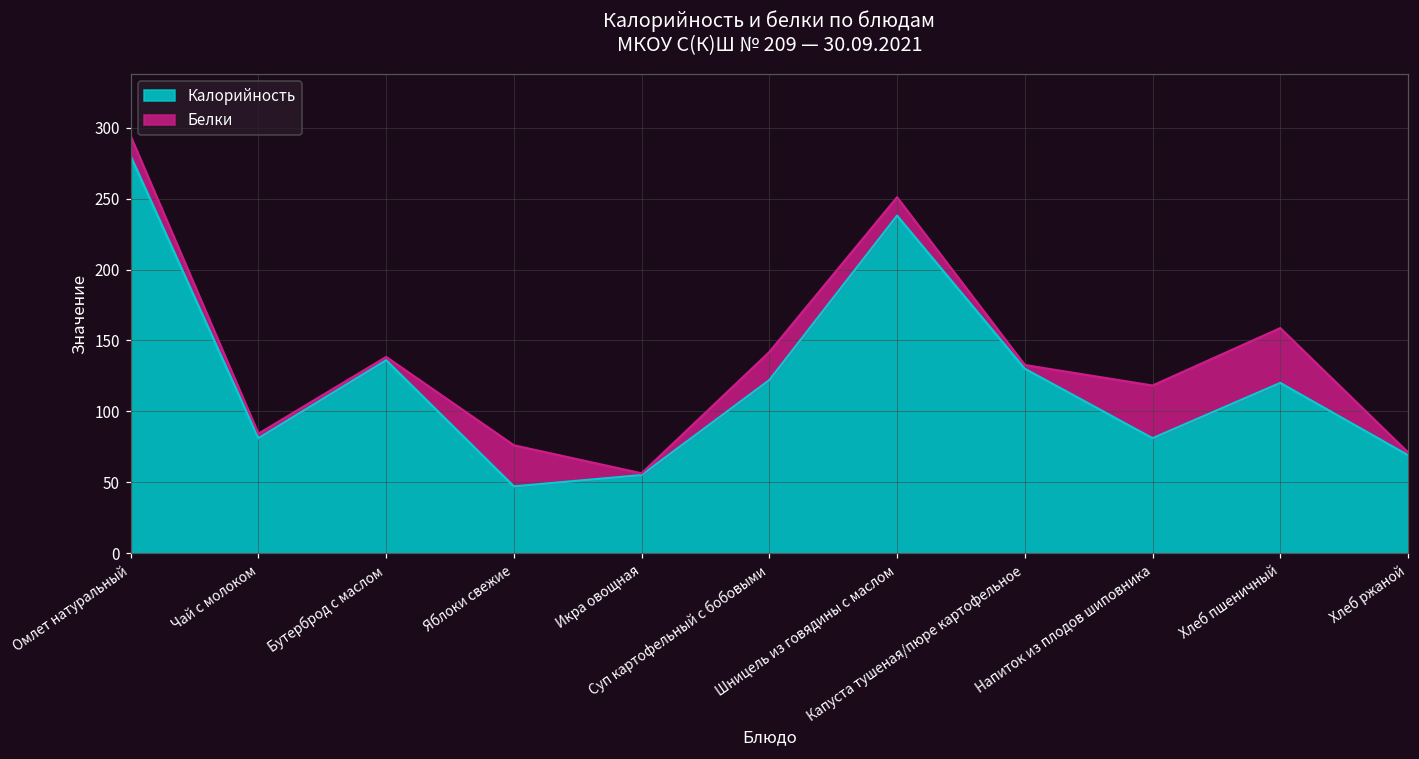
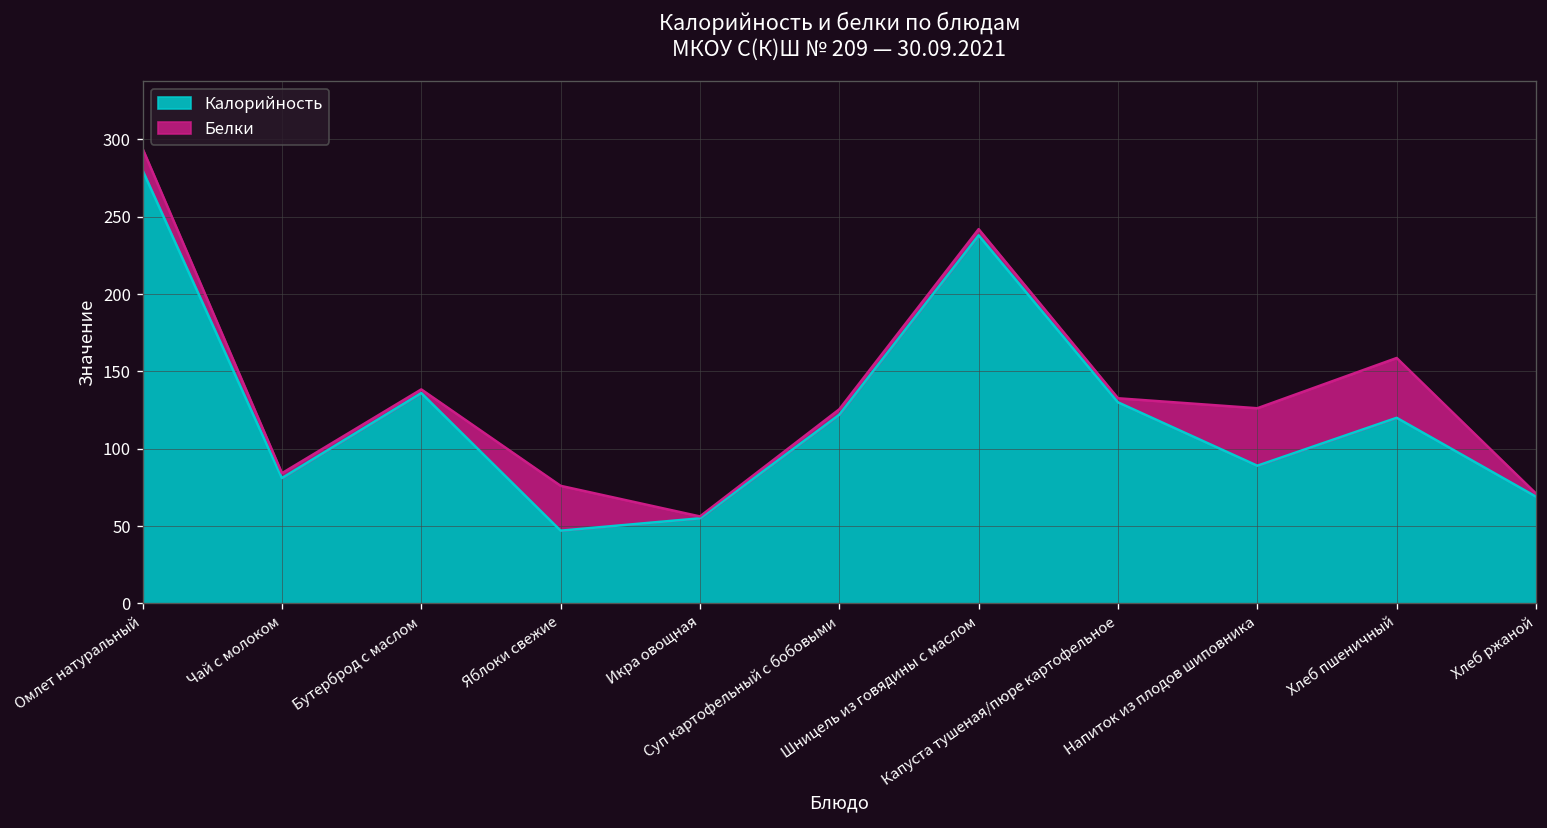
  {
    "Калорийность": {
      "Омлет натуральный": 280,
      "Чай с молоком": 81,
      "Бутерброд с маслом": 136,
      "Яблоки свежие": 47,
      "Суп картофельный с бобовыми": 122,
      "Шницель из говядины с маслом": 238,
      "Капуста тушеная/пюре картофельное": 130,
-     "Напиток из плодов шиповника": 81,
+     "Напиток из плодов шиповника": 89,
      "Хлеб пшеничный": 120,
      "Хлеб ржаной": 69
    },
    "Белки": {
      "Омлет натуральный": 14,
      "Чай с молоком": 3,
      "Бутерброд с маслом": 2,
      "Яблоки свежие": 29,
-     "Суп картофельный с бобовыми": 20,
-     "Шницель из говядины с маслом": 13,
+     "Суп картофельный с бобовыми": 4,
+     "Шницель из говядины с маслом": 4,
      "Капуста тушеная/пюре картофельное": 3,
      "Напиток из плодов шиповника": 37,
      "Хлеб пшеничный": 39,
      "Хлеб ржаной": 2
    }
  }
